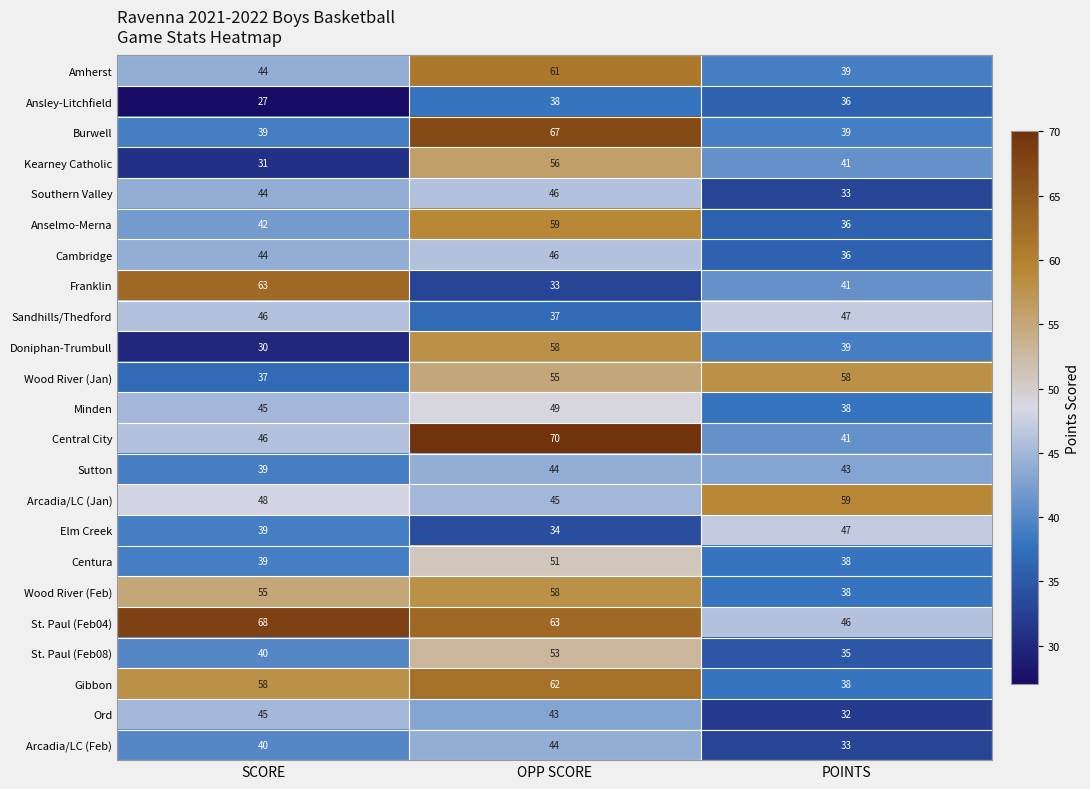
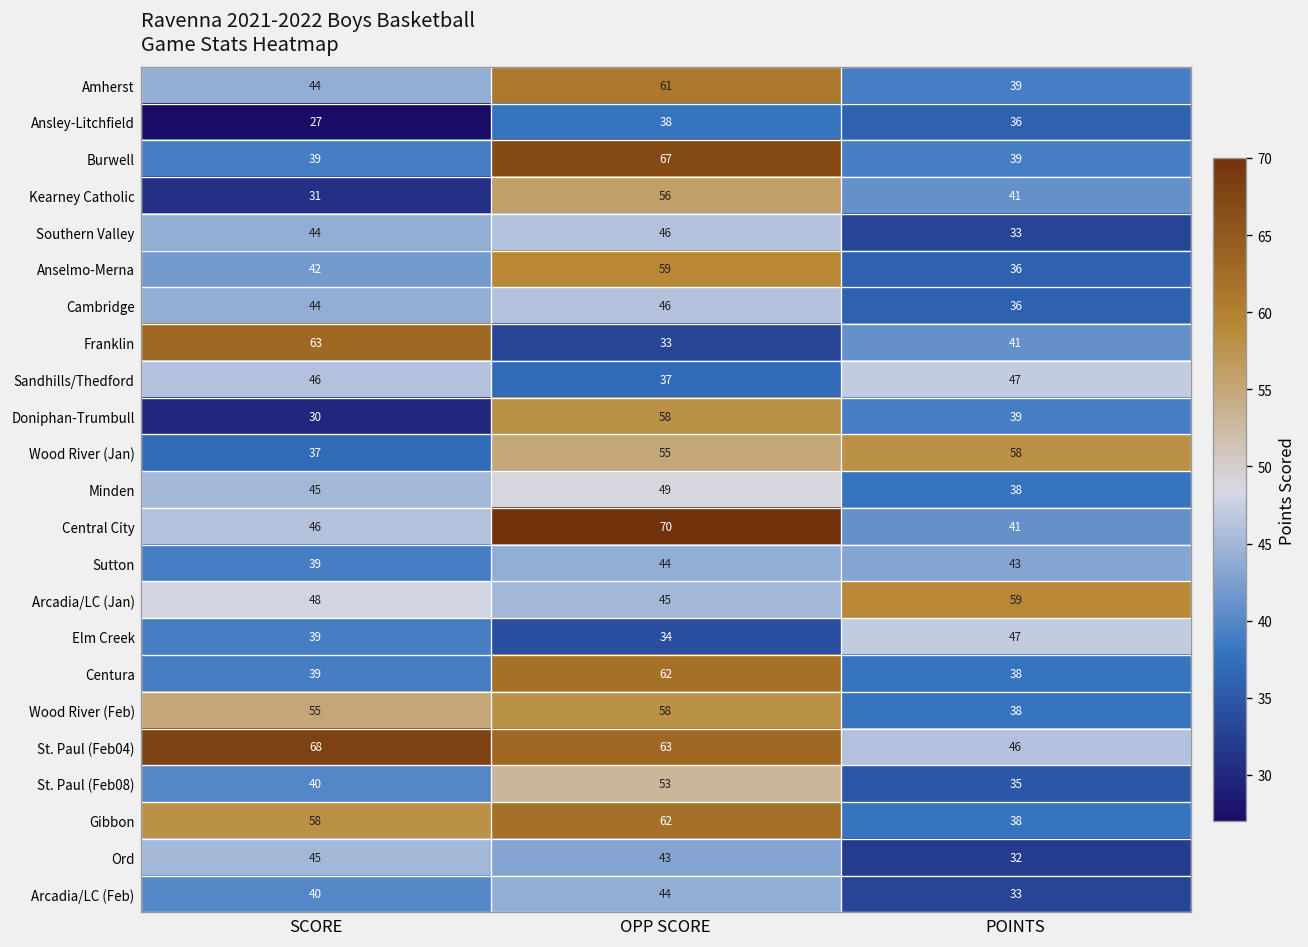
  {
    "Amherst": {
      "SCORE": 44,
      "OPP SCORE": 61,
      "POINTS": 39
    },
    "Ansley-Litchfield": {
      "SCORE": 27,
      "OPP SCORE": 38,
      "POINTS": 36
    },
    "Burwell": {
      "SCORE": 39,
      "OPP SCORE": 67,
      "POINTS": 39
    },
    "Kearney Catholic": {
      "SCORE": 31,
      "OPP SCORE": 56,
      "POINTS": 41
    },
    "Southern Valley": {
      "SCORE": 44,
      "OPP SCORE": 46,
      "POINTS": 33
    },
    "Anselmo-Merna": {
      "SCORE": 42,
      "OPP SCORE": 59,
      "POINTS": 36
    },
    "Cambridge": {
      "SCORE": 44,
      "OPP SCORE": 46,
      "POINTS": 36
    },
    "Franklin": {
      "SCORE": 63,
      "OPP SCORE": 33,
      "POINTS": 41
    },
    "Sandhills/Thedford": {
      "SCORE": 46,
      "OPP SCORE": 37,
      "POINTS": 47
    },
    "Doniphan-Trumbull": {
      "SCORE": 30,
      "OPP SCORE": 58,
      "POINTS": 39
    },
    "Wood River (Jan)": {
      "SCORE": 37,
      "OPP SCORE": 55,
      "POINTS": 58
    },
    "Minden": {
      "SCORE": 45,
      "OPP SCORE": 49,
      "POINTS": 38
    },
    "Central City": {
      "SCORE": 46,
      "OPP SCORE": 70,
      "POINTS": 41
    },
    "Sutton": {
      "SCORE": 39,
      "OPP SCORE": 44,
      "POINTS": 43
    },
    "Arcadia/LC (Jan)": {
      "SCORE": 48,
      "OPP SCORE": 45,
      "POINTS": 59
    },
    "Elm Creek": {
      "SCORE": 39,
      "OPP SCORE": 34,
      "POINTS": 47
    },
    "Centura": {
      "SCORE": 39,
-     "OPP SCORE": 51,
+     "OPP SCORE": 62,
      "POINTS": 38
    },
    "Wood River (Feb)": {
      "SCORE": 55,
      "OPP SCORE": 58,
      "POINTS": 38
    },
    "St. Paul (Feb04)": {
      "SCORE": 68,
      "OPP SCORE": 63,
      "POINTS": 46
    },
    "St. Paul (Feb08)": {
      "SCORE": 40,
      "OPP SCORE": 53,
      "POINTS": 35
    },
    "Gibbon": {
      "SCORE": 58,
      "OPP SCORE": 62,
      "POINTS": 38
    },
    "Ord": {
      "SCORE": 45,
      "OPP SCORE": 43,
      "POINTS": 32
    },
    "Arcadia/LC (Feb)": {
      "SCORE": 40,
      "OPP SCORE": 44,
      "POINTS": 33
    }
  }
